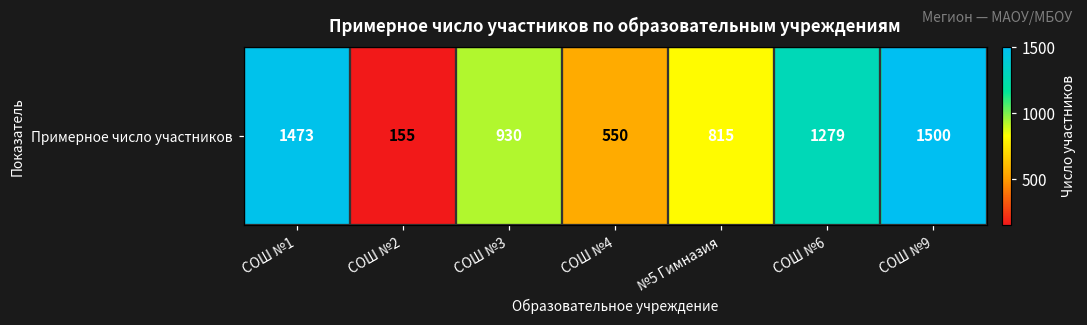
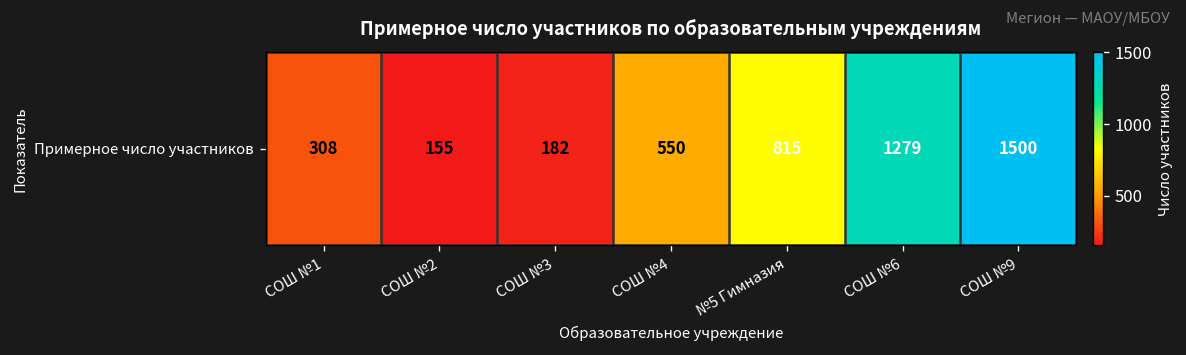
  {
    "Примерное число участников": {
-     "СОШ №1": 1473,
+     "СОШ №1": 308,
      "СОШ №2": 155,
-     "СОШ №3": 930,
+     "СОШ №3": 182,
      "СОШ №4": 550,
      "№5 Гимназия": 815,
      "СОШ №6": 1279,
      "СОШ №9": 1500
    }
  }
